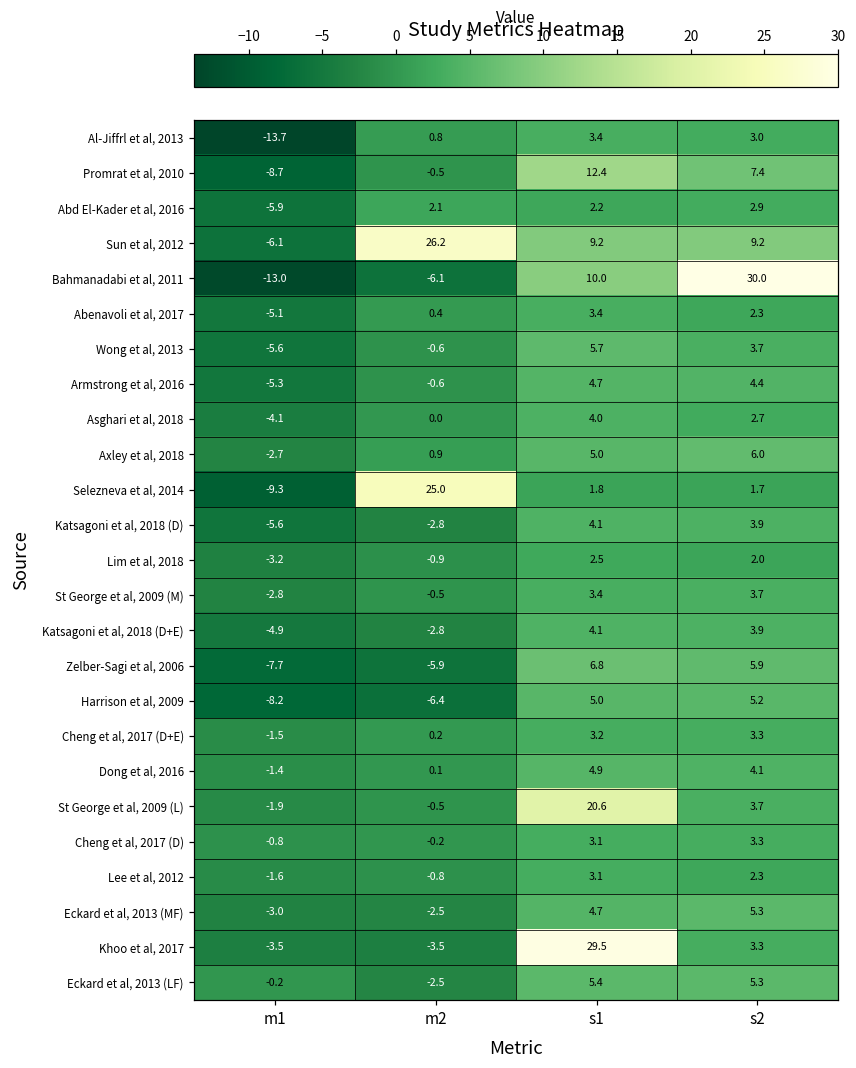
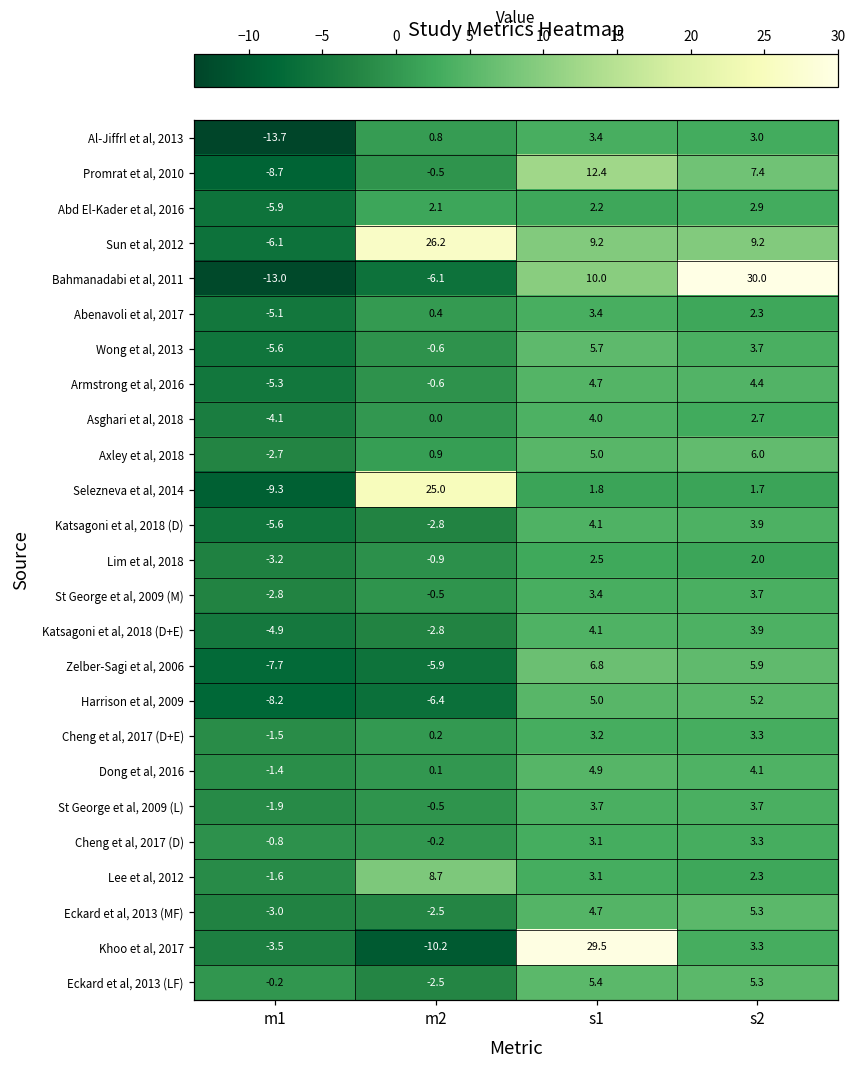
  {
    "Al-Jiffrl et al, 2013": {
      "m1": -13.7,
      "m2": 0.8,
      "s1": 3.4,
      "s2": 3.0
    },
    "Promrat et al, 2010": {
      "m1": -8.7,
      "m2": -0.5,
      "s1": 12.4,
      "s2": 7.4
    },
    "Abd El-Kader et al, 2016": {
      "m1": -5.9,
      "m2": 2.1,
      "s1": 2.2,
      "s2": 2.9
    },
    "Sun et al, 2012": {
      "m1": -6.1,
      "m2": 26.2,
      "s1": 9.2,
      "s2": 9.2
    },
    "Bahmanadabi et al, 2011": {
      "m1": -13.0,
      "m2": -6.1,
      "s1": 10.0,
      "s2": 30.0
    },
    "Abenavoli et al, 2017": {
      "m1": -5.1,
      "m2": 0.4,
      "s1": 3.4,
      "s2": 2.3
    },
    "Wong et al, 2013": {
      "m1": -5.6,
      "m2": -0.6,
      "s1": 5.7,
      "s2": 3.7
    },
    "Armstrong et al, 2016": {
      "m1": -5.3,
      "m2": -0.6,
      "s1": 4.7,
      "s2": 4.4
    },
    "Asghari et al, 2018": {
      "m1": -4.1,
      "m2": 0.0,
      "s1": 4.0,
      "s2": 2.7
    },
    "Axley et al, 2018": {
      "m1": -2.7,
      "m2": 0.9,
      "s1": 5.0,
      "s2": 6.0
    },
    "Selezneva et al, 2014": {
      "m1": -9.3,
      "m2": 25.0,
      "s1": 1.8,
      "s2": 1.7
    },
    "Katsagoni et al, 2018 (D)": {
      "m1": -5.6,
      "m2": -2.8,
      "s1": 4.1,
      "s2": 3.9
    },
    "Lim et al, 2018": {
      "m1": -3.2,
      "m2": -0.9,
      "s1": 2.5,
      "s2": 2.0
    },
    "St George et al, 2009 (M)": {
      "m1": -2.8,
      "m2": -0.5,
      "s1": 3.4,
      "s2": 3.7
    },
    "Katsagoni et al, 2018 (D+E)": {
      "m1": -4.9,
      "m2": -2.8,
      "s1": 4.1,
      "s2": 3.9
    },
    "Zelber-Sagi et al, 2006": {
      "m1": -7.7,
      "m2": -5.9,
      "s1": 6.8,
      "s2": 5.9
    },
    "Harrison et al, 2009": {
      "m1": -8.2,
      "m2": -6.4,
      "s1": 5.0,
      "s2": 5.2
    },
    "Cheng et al, 2017 (D+E)": {
      "m1": -1.5,
      "m2": 0.2,
      "s1": 3.2,
      "s2": 3.3
    },
    "Dong et al, 2016": {
      "m1": -1.4,
      "m2": 0.1,
      "s1": 4.9,
      "s2": 4.1
    },
    "St George et al, 2009 (L)": {
      "m1": -1.9,
      "m2": -0.5,
-     "s1": 20.6,
+     "s1": 3.7,
      "s2": 3.7
    },
    "Cheng et al, 2017 (D)": {
      "m1": -0.8,
      "m2": -0.2,
      "s1": 3.1,
      "s2": 3.3
    },
    "Lee et al, 2012": {
      "m1": -1.6,
-     "m2": -0.8,
+     "m2": 8.7,
      "s1": 3.1,
      "s2": 2.3
    },
    "Eckard et al, 2013 (MF)": {
      "m1": -3.0,
      "m2": -2.5,
      "s1": 4.7,
      "s2": 5.3
    },
    "Khoo et al, 2017": {
      "m1": -3.5,
-     "m2": -3.5,
+     "m2": -10.2,
      "s1": 29.5,
      "s2": 3.3
    },
    "Eckard et al, 2013 (LF)": {
      "m1": -0.2,
      "m2": -2.5,
      "s1": 5.4,
      "s2": 5.3
    }
  }
